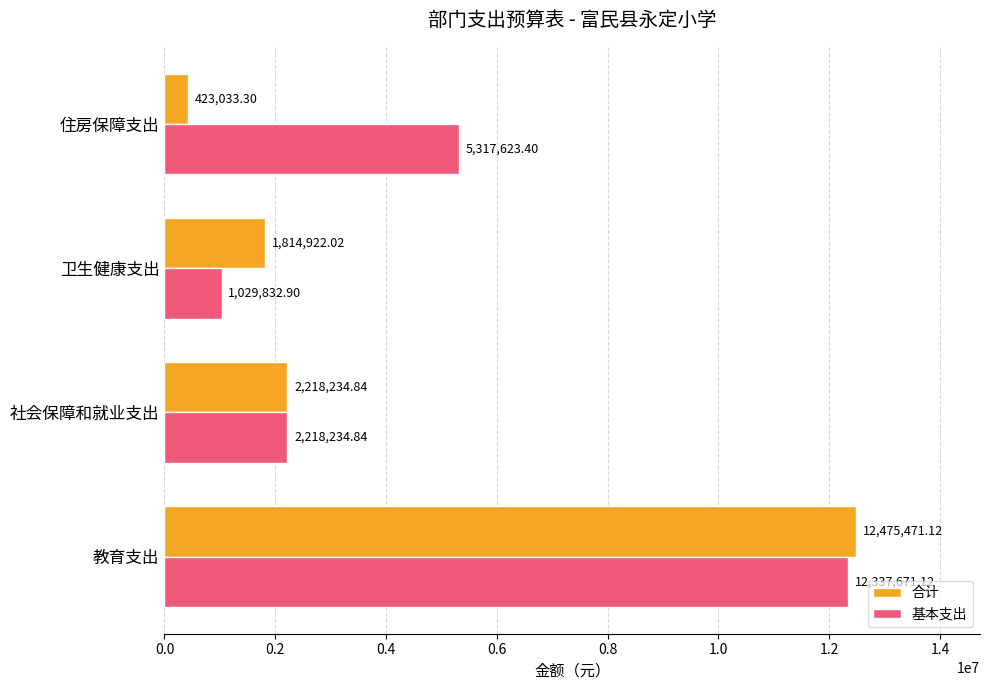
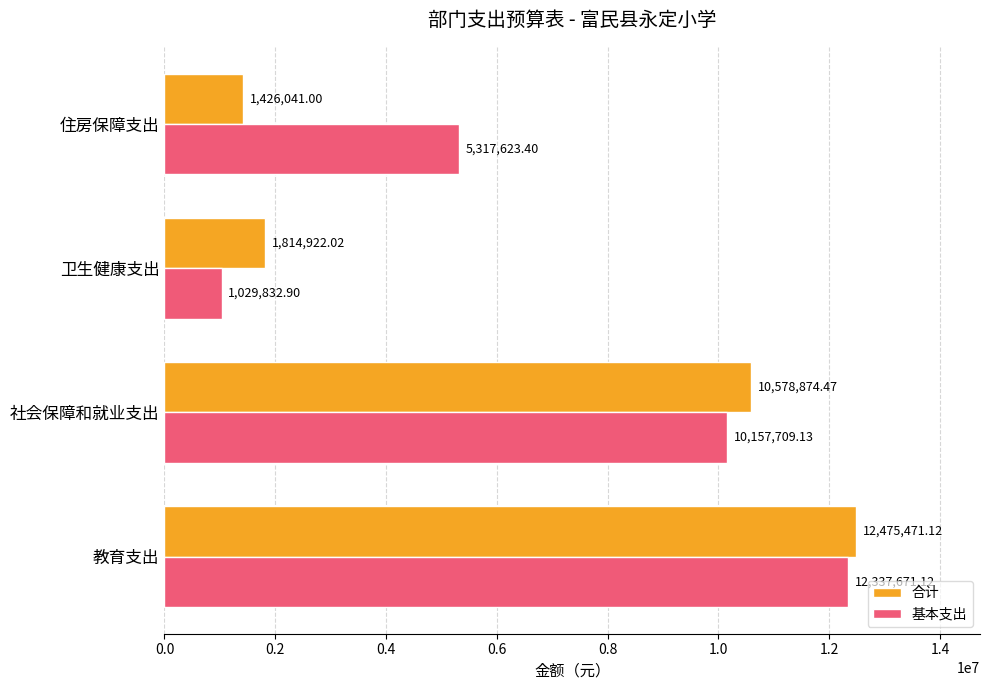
  {
    "合计": {
-     "住房保障支出": "423,033.30",
+     "住房保障支出": "1,426,041.00",
      "卫生健康支出": "1,814,922.02",
-     "社会保障和就业支出": "2,218,234.84",
+     "社会保障和就业支出": "10,578,874.47",
      "教育支出": "12,475,471.12"
    },
    "基本支出": {
      "住房保障支出": "5,317,623.40",
      "卫生健康支出": "1,029,832.90",
-     "社会保障和就业支出": "2,218,234.84"
+     "社会保障和就业支出": "10,157,709.13"
    }
  }
